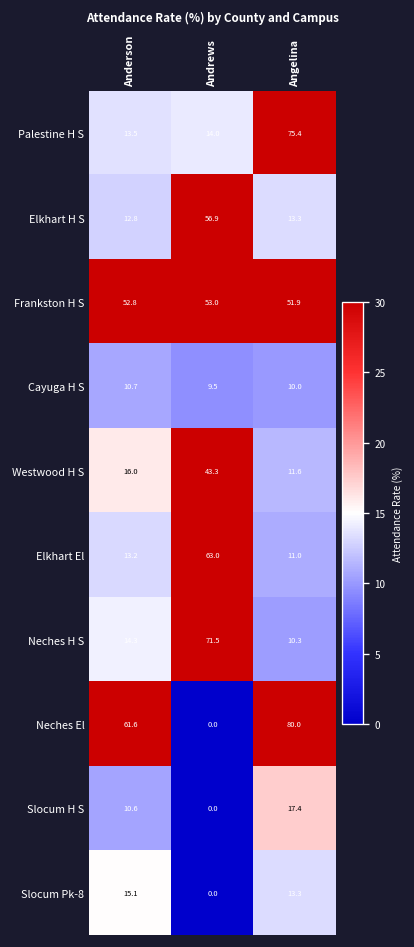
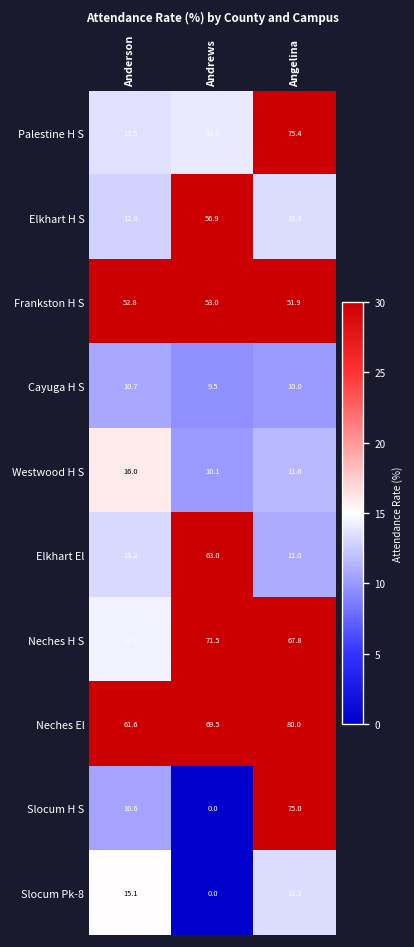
  {
    "Palestine H S": {
      "Angelina": 75.4
    },
    "Elkhart H S": {
      "Andrews": 56.9
    },
    "Frankston H S": {
      "Anderson": 52.8,
      "Andrews": 53.0,
      "Angelina": 51.9
    },
    "Cayuga H S": {
      "Anderson": 10.7,
      "Andrews": 9.5,
      "Angelina": 10.0
    },
    "Westwood H S": {
      "Anderson": 16.0,
-     "Andrews": 43.3,
+     "Andrews": 10.1,
      "Angelina": 11.6
    },
    "Elkhart El": {
      "Andrews": 63.0,
      "Angelina": 11.0
    },
    "Neches H S": {
      "Andrews": 71.5,
-     "Angelina": 10.3
+     "Angelina": 67.8
    },
    "Neches El": {
      "Anderson": 61.6,
-     "Andrews": 0.0,
+     "Andrews": 69.5,
      "Angelina": 80.0
    },
    "Slocum H S": {
      "Anderson": 10.6,
      "Andrews": 0.0,
-     "Angelina": 17.4
+     "Angelina": 75.0
    },
    "Slocum Pk-8": {
      "Anderson": 15.1,
      "Andrews": 0.0
    }
  }
